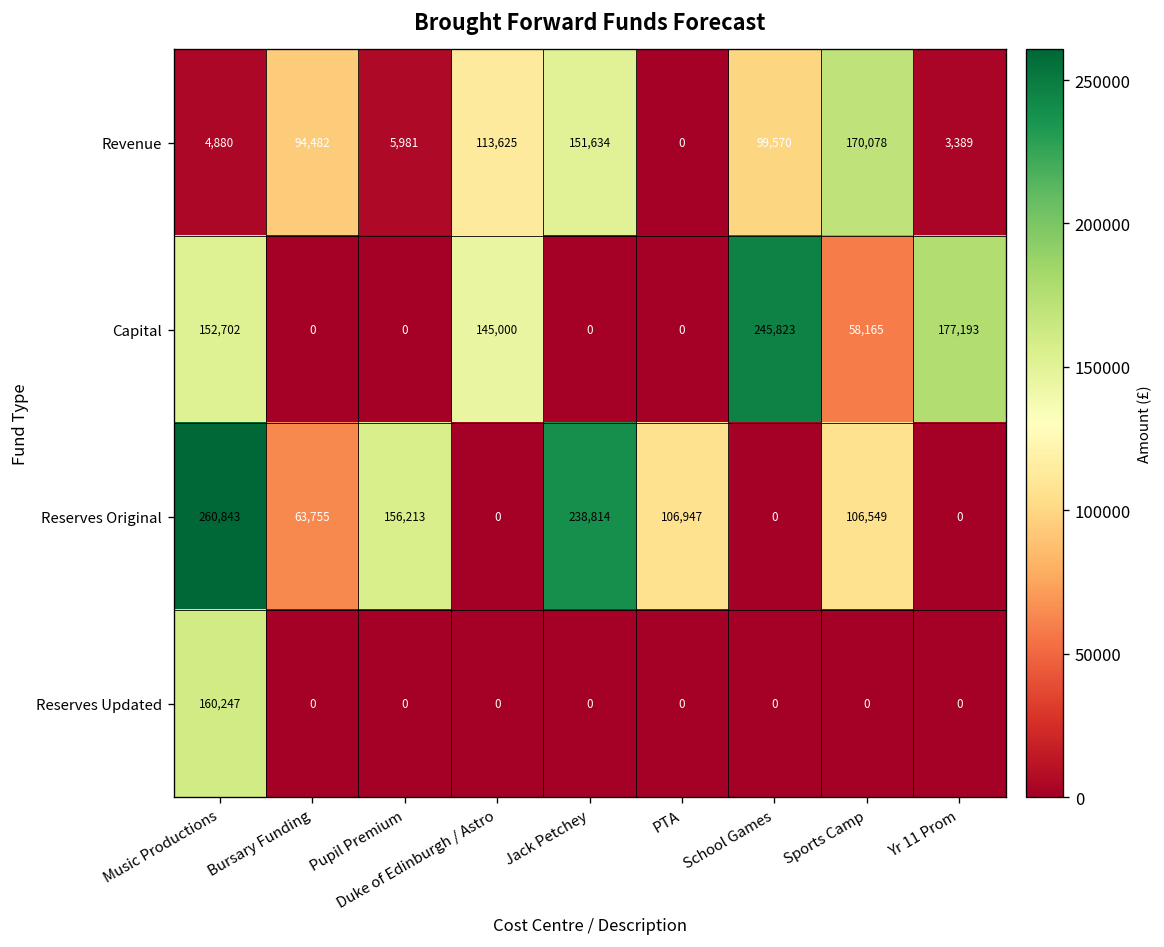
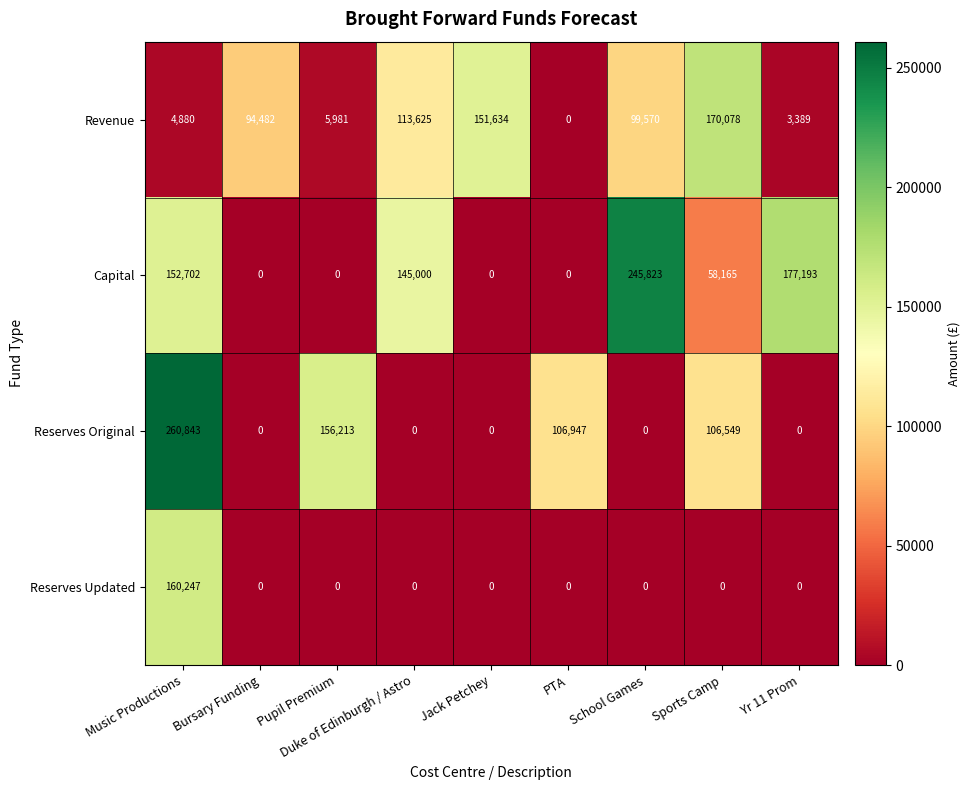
  {
    "Revenue": {
      "Music Productions": "4,880",
      "Bursary Funding": "94,482",
      "Pupil Premium": "5,981",
      "Duke of Edinburgh / Astro": "113,625",
      "Jack Petchey": "151,634",
      "PTA": "0",
      "School Games": "99,570",
      "Sports Camp": "170,078",
      "Yr 11 Prom": "3,389"
    },
    "Capital": {
      "Music Productions": "152,702",
      "Bursary Funding": "0",
      "Pupil Premium": "0",
      "Duke of Edinburgh / Astro": "145,000",
      "Jack Petchey": "0",
      "PTA": "0",
      "School Games": "245,823",
      "Sports Camp": "58,165",
      "Yr 11 Prom": "177,193"
    },
    "Reserves Original": {
      "Music Productions": "260,843",
-     "Bursary Funding": "63,755",
+     "Bursary Funding": "0",
      "Pupil Premium": "156,213",
      "Duke of Edinburgh / Astro": "0",
-     "Jack Petchey": "238,814",
+     "Jack Petchey": "0",
      "PTA": "106,947",
      "School Games": "0",
      "Sports Camp": "106,549",
      "Yr 11 Prom": "0"
    },
    "Reserves Updated": {
      "Music Productions": "160,247",
      "Bursary Funding": "0",
      "Pupil Premium": "0",
      "Duke of Edinburgh / Astro": "0",
      "Jack Petchey": "0",
      "PTA": "0",
      "School Games": "0",
      "Sports Camp": "0",
      "Yr 11 Prom": "0"
    }
  }
